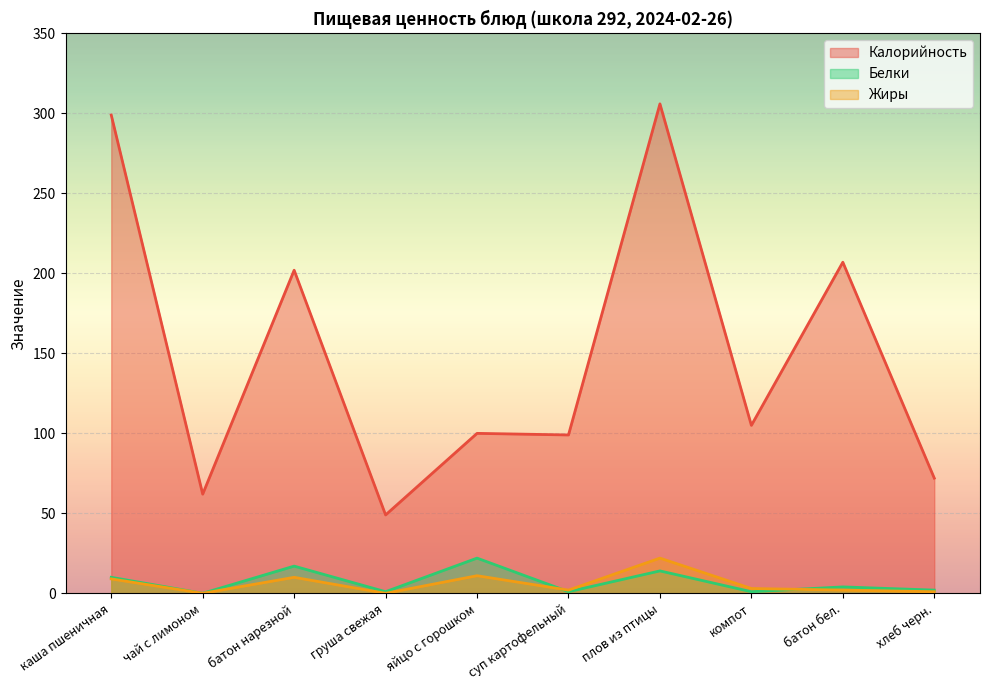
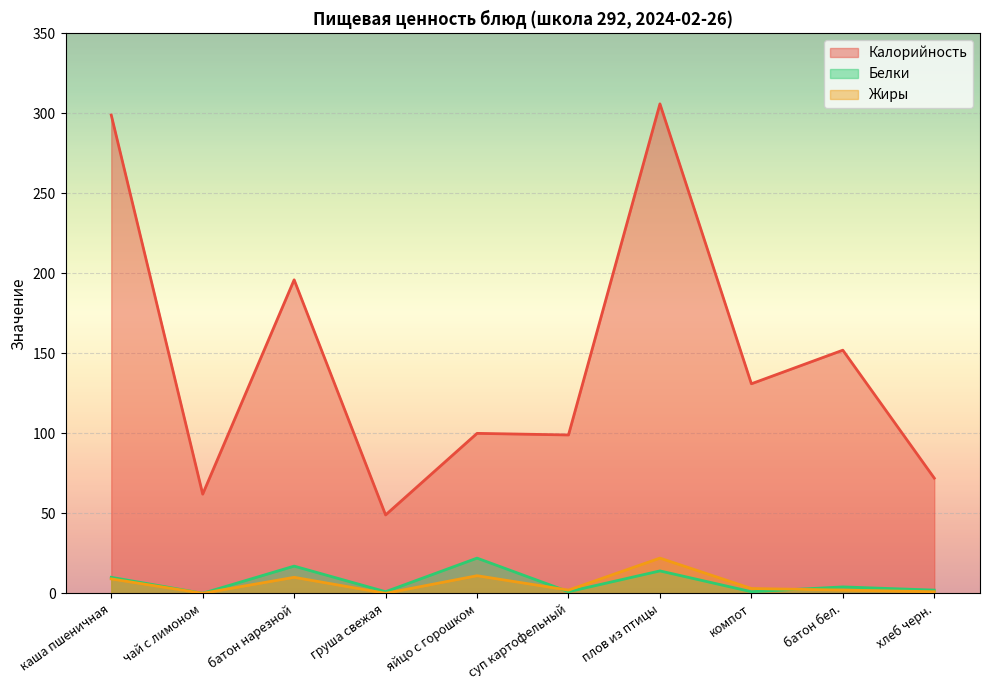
  {
    "Калорийность": {
      "каша пшеничная": 299,
      "чай с лимоном": 62,
-     "батон нарезной": 202,
+     "батон нарезной": 196,
      "груша свежая": 49,
      "яйцо с горошком": 100,
      "суп картофельный": 99,
      "плов из птицы": 306,
-     "компот": 105,
-     "батон бел.": 207,
+     "компот": 131,
+     "батон бел.": 152,
      "хлеб черн.": 72
    },
    "Белки": {
      "батон нарезной": 17,
      "яйцо с горошком": 22,
      "плов из птицы": 14,
      "компот": 1,
      "батон бел.": 4
    },
    "Жиры": {
      "батон нарезной": 10,
      "яйцо с горошком": 11,
      "плов из птицы": 22,
      "компот": 3,
      "батон бел.": 2
    }
  }
